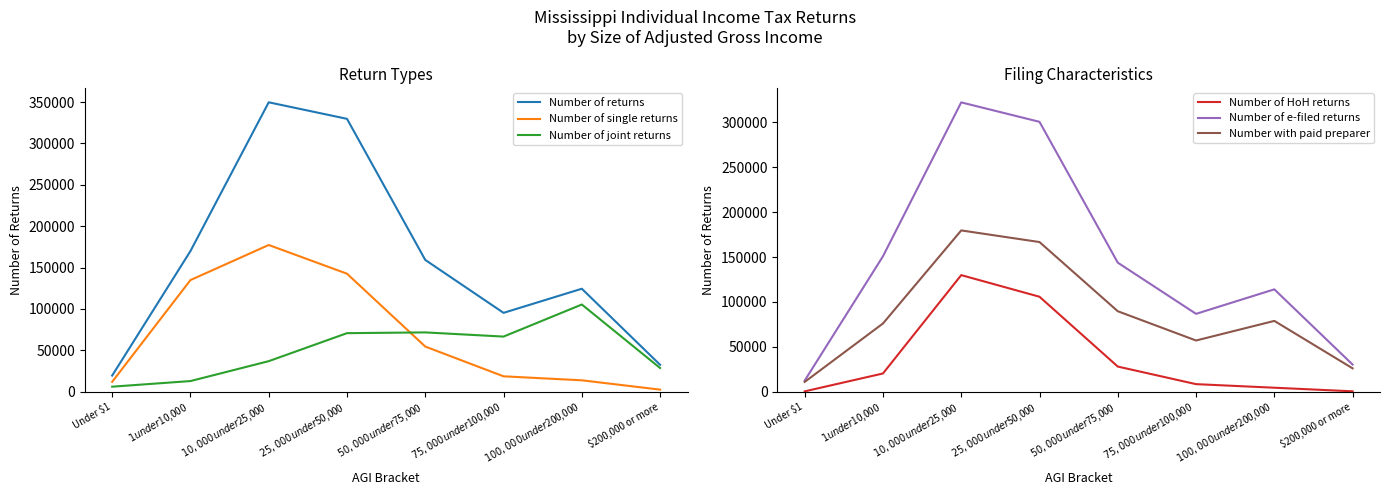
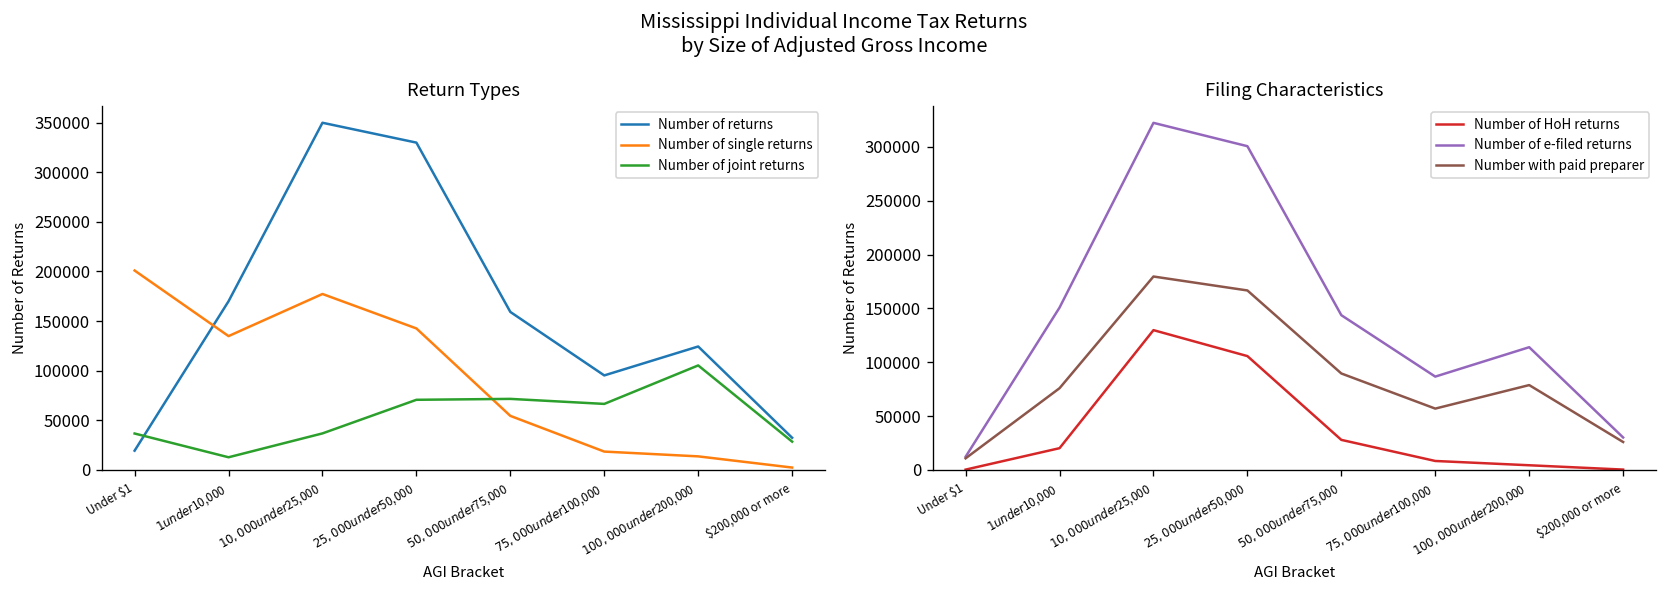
  {
    "Return Types": {
      "Number of returns": {
        "Under $1": 20000,
        "$200,000 or more": 30000
      },
      "Number of single returns": {
-       "Under $1": 10000,
+       "Under $1": 200000,
        "$200,000 or more": 0
      },
      "Number of joint returns": {
-       "Under $1": 10000,
+       "Under $1": 40000,
        "$200,000 or more": 30000
      }
    },
    "Filing Characteristics": {
      "Number of HoH returns": {
        "Under $1": 0,
        "$200,000 or more": 0
      },
      "Number of e-filed returns": {
        "$200,000 or more": 30000
      },
      "Number with paid preparer": {
        "$200,000 or more": 30000
      }
    }
  }
